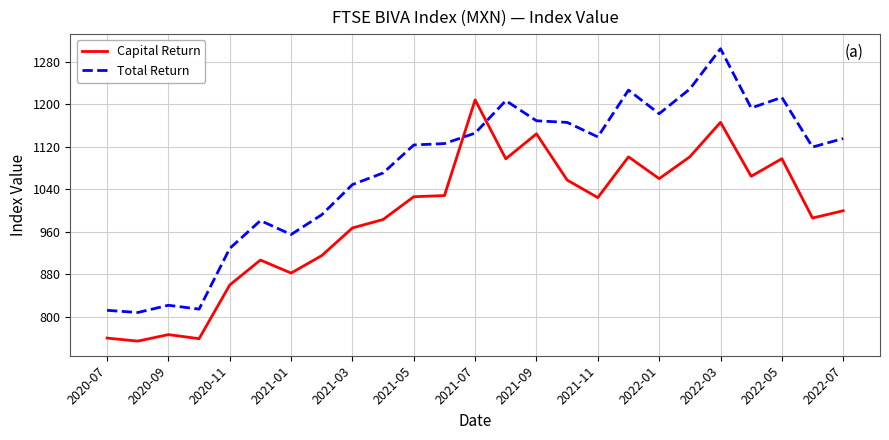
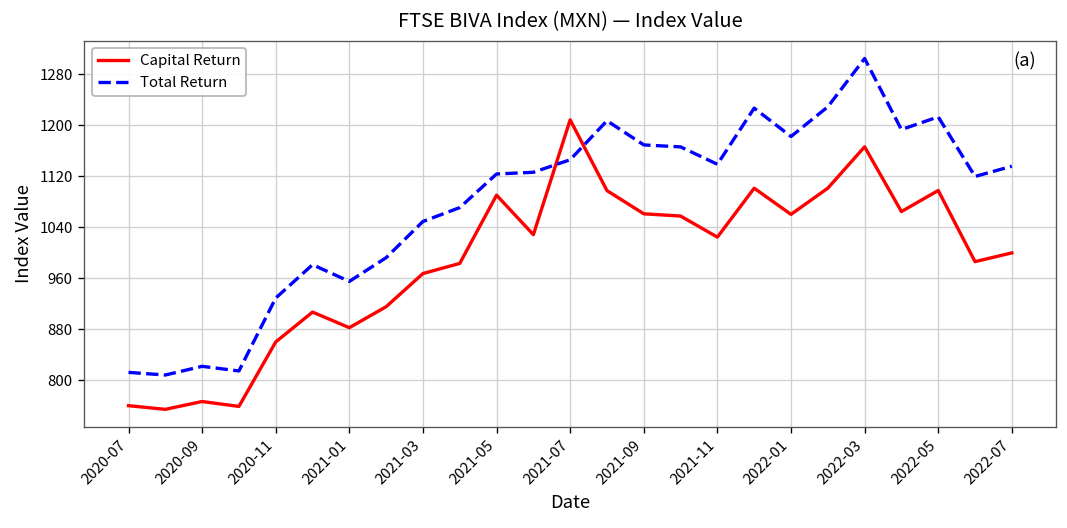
  {
    "Capital Return": {
      "2020-07": 760,
      "2020-09": 770,
      "2020-11": 860,
      "2021-01": 880,
      "2021-03": 970,
-     "2021-05": 1030,
+     "2021-05": 1090,
      "2021-07": 1210,
-     "2021-09": 1140,
+     "2021-09": 1060,
      "2021-11": 1020,
      "2022-01": 1060,
      "2022-03": 1170,
      "2022-05": 1100,
      "2022-07": 1000
    },
    "Total Return": {
      "2020-07": 810,
      "2020-09": 820,
      "2020-11": 930,
      "2021-01": 960,
      "2021-03": 1050,
      "2021-05": 1120,
      "2021-07": 1150,
      "2021-09": 1170,
      "2021-11": 1140,
      "2022-01": 1180,
      "2022-03": 1300,
      "2022-05": 1210,
      "2022-07": 1140
    }
  }
